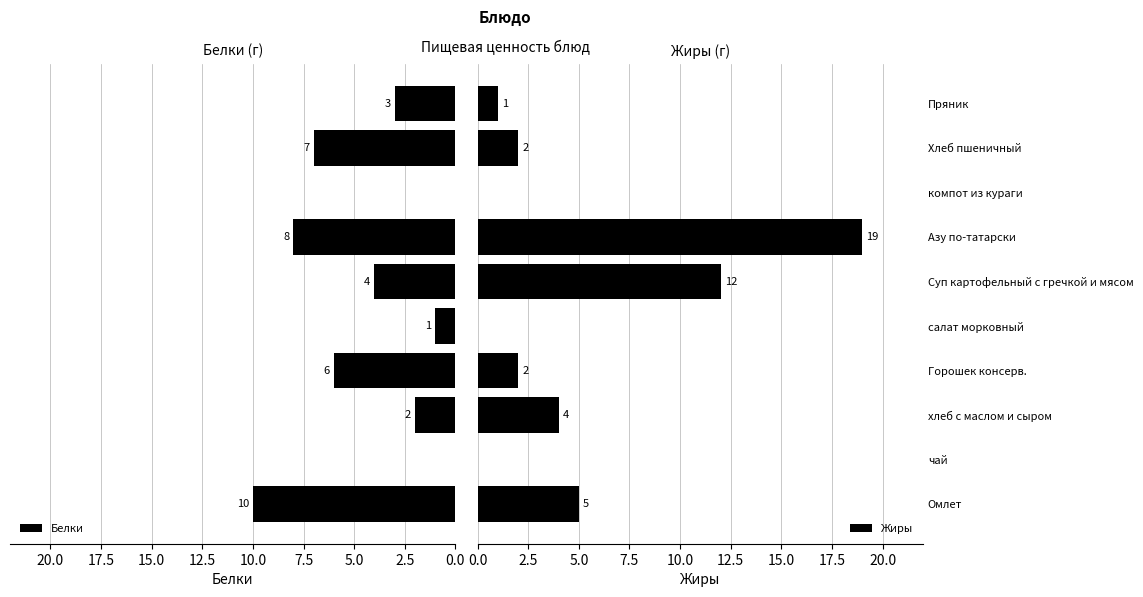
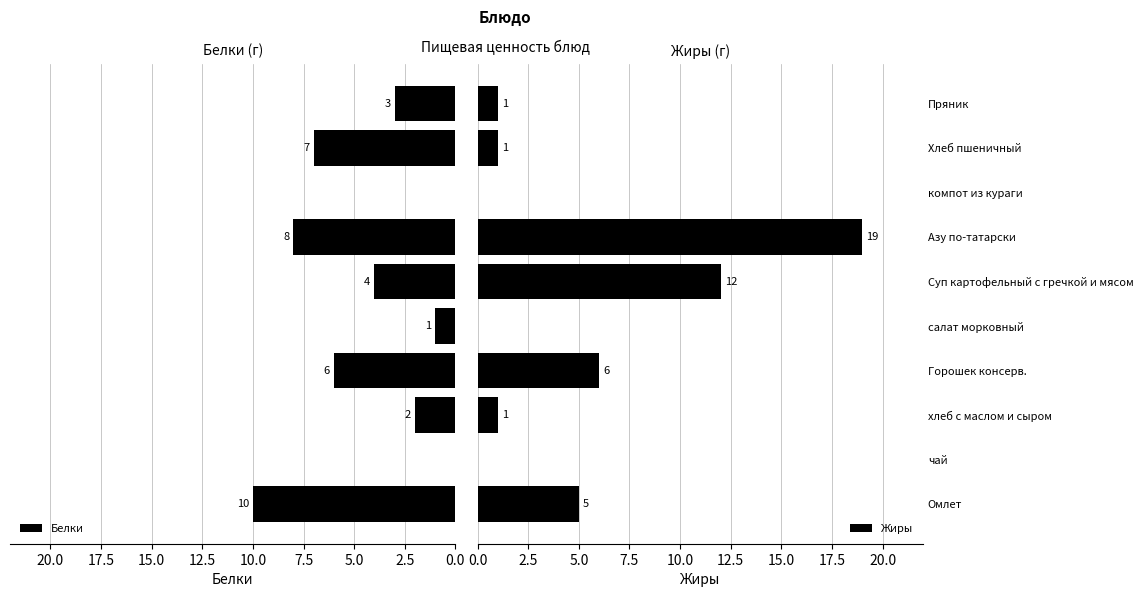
  {
    "Жиры (г)": {
      "Пряник": 1,
-     "Хлеб пшеничный": 2,
+     "Хлеб пшеничный": 1,
      "Азу по-татарски": 19,
      "Суп картофельный с гречкой и мясом": 12,
-     "Горошек консерв.": 2,
-     "хлеб с маслом и сыром": 4,
+     "Горошек консерв.": 6,
+     "хлеб с маслом и сыром": 1,
      "Омлет": 5
    }
  }
